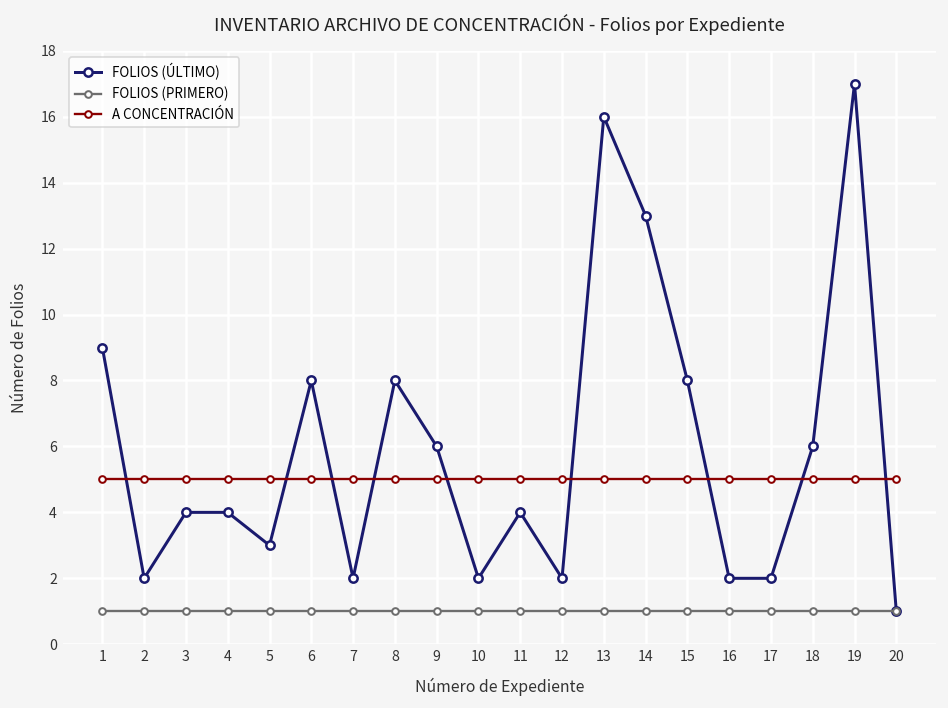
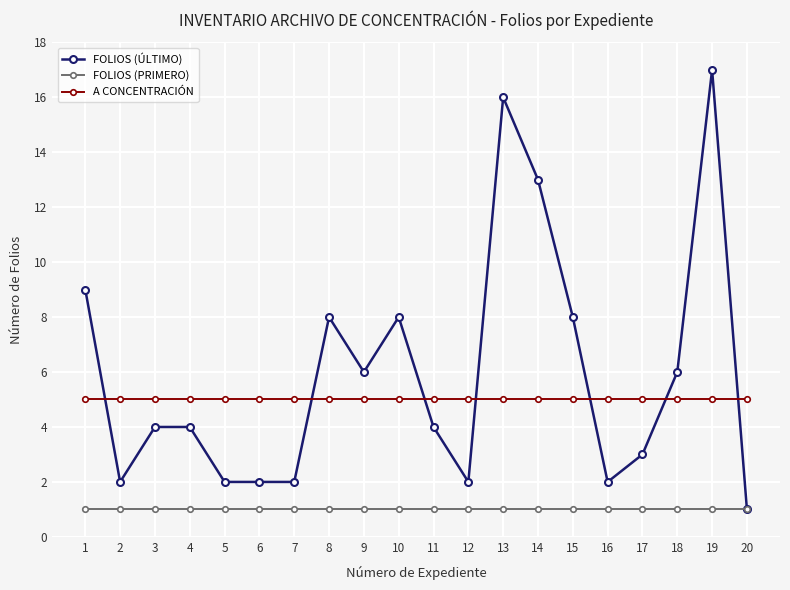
  {
    "FOLIOS (ÚLTIMO)": {
      "1": 9,
      "2": 2,
      "3": 4,
      "4": 4,
-     "5": 3,
-     "6": 8,
+     "5": 2,
+     "6": 2,
      "7": 2,
      "8": 8,
      "9": 6,
-     "10": 2,
+     "10": 8,
      "11": 4,
      "12": 2,
      "13": 16,
      "14": 13,
      "15": 8,
      "16": 2,
-     "17": 2,
+     "17": 3,
      "18": 6,
      "19": 17
    },
    "FOLIOS (PRIMERO)": {
      "1": 1,
      "2": 1,
      "3": 1,
      "4": 1,
      "5": 1,
      "6": 1,
      "7": 1,
      "8": 1,
      "9": 1,
      "10": 1,
      "11": 1,
      "12": 1,
      "13": 1,
      "14": 1,
      "15": 1,
      "16": 1,
      "17": 1,
      "18": 1,
      "19": 1
    },
    "A CONCENTRACIÓN": {
      "1": 5,
      "2": 5,
      "3": 5,
      "4": 5,
      "5": 5,
      "6": 5,
      "7": 5,
      "8": 5,
      "9": 5,
      "10": 5,
      "11": 5,
      "12": 5,
      "13": 5,
      "14": 5,
      "15": 5,
      "16": 5,
      "17": 5,
      "18": 5,
      "19": 5,
      "20": 5
    }
  }
